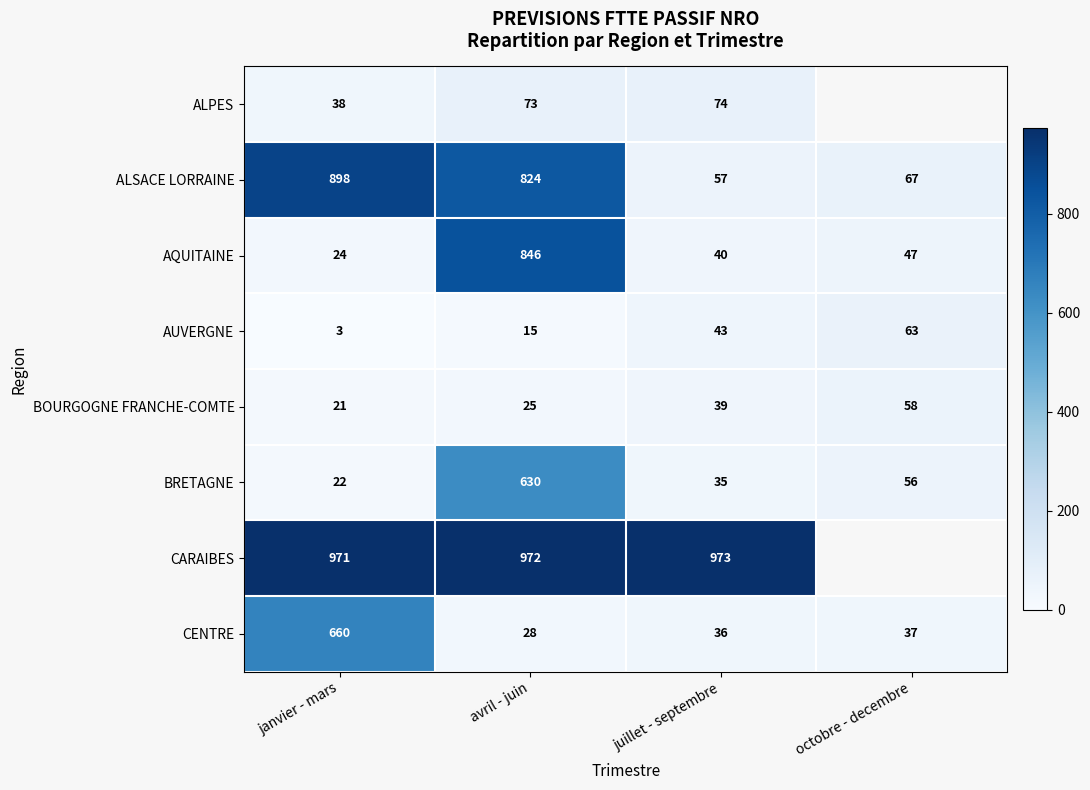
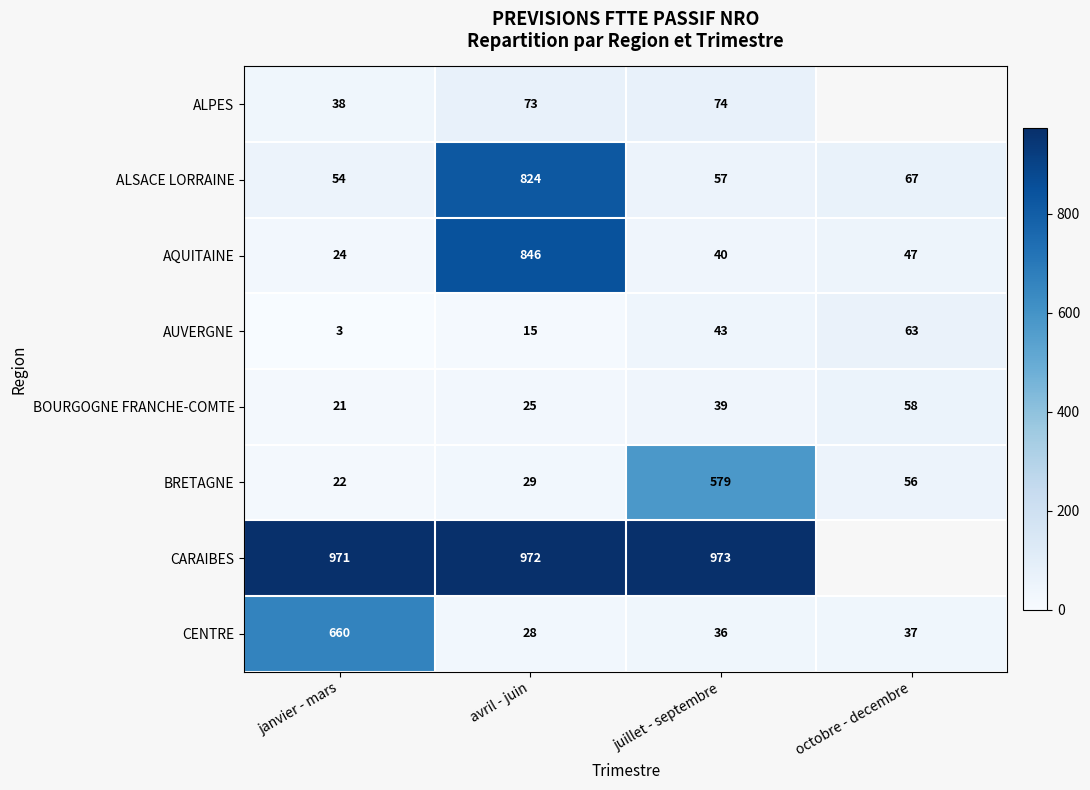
  {
    "ALPES": {
      "janvier - mars": 38,
      "avril - juin": 73,
      "juillet - septembre": 74
    },
    "ALSACE LORRAINE": {
-     "janvier - mars": 898,
+     "janvier - mars": 54,
      "avril - juin": 824,
      "juillet - septembre": 57,
      "octobre - decembre": 67
    },
    "AQUITAINE": {
      "janvier - mars": 24,
      "avril - juin": 846,
      "juillet - septembre": 40,
      "octobre - decembre": 47
    },
    "AUVERGNE": {
      "janvier - mars": 3,
      "avril - juin": 15,
      "juillet - septembre": 43,
      "octobre - decembre": 63
    },
    "BOURGOGNE FRANCHE-COMTE": {
      "janvier - mars": 21,
      "avril - juin": 25,
      "juillet - septembre": 39,
      "octobre - decembre": 58
    },
    "BRETAGNE": {
      "janvier - mars": 22,
-     "avril - juin": 630,
-     "juillet - septembre": 35,
+     "avril - juin": 29,
+     "juillet - septembre": 579,
      "octobre - decembre": 56
    },
    "CARAIBES": {
      "janvier - mars": 971,
      "avril - juin": 972,
      "juillet - septembre": 973
    },
    "CENTRE": {
      "janvier - mars": 660,
      "avril - juin": 28,
      "juillet - septembre": 36,
      "octobre - decembre": 37
    }
  }
